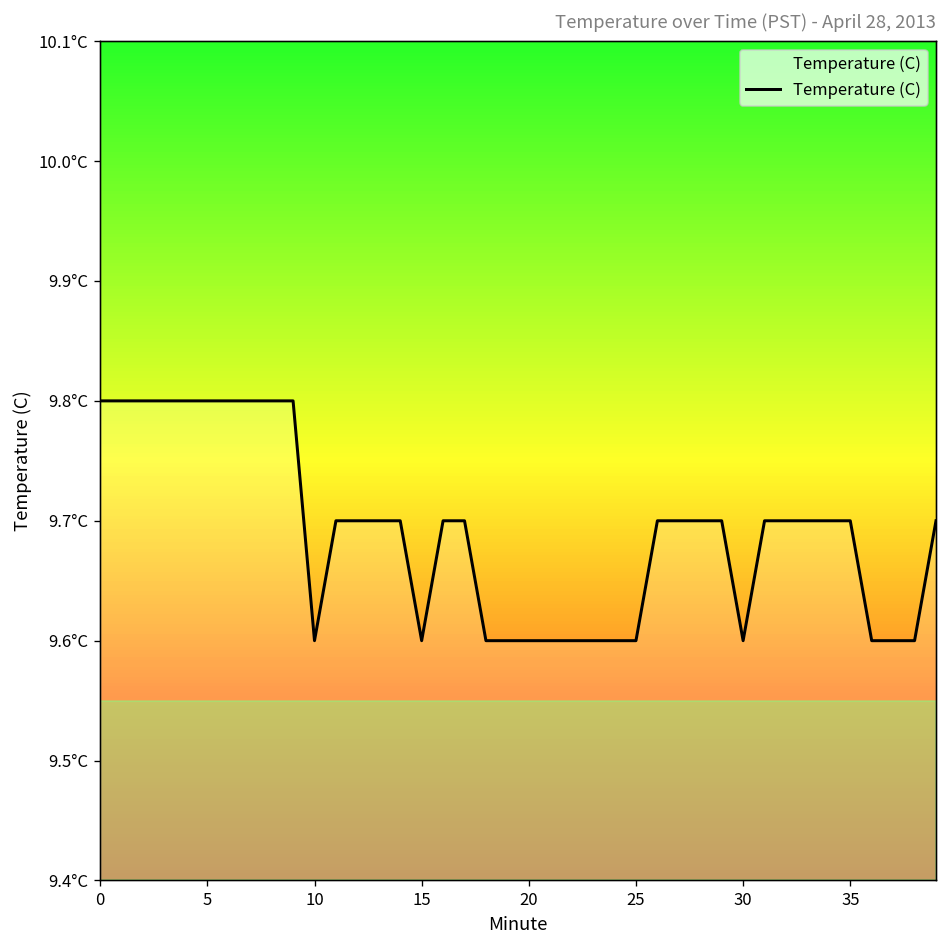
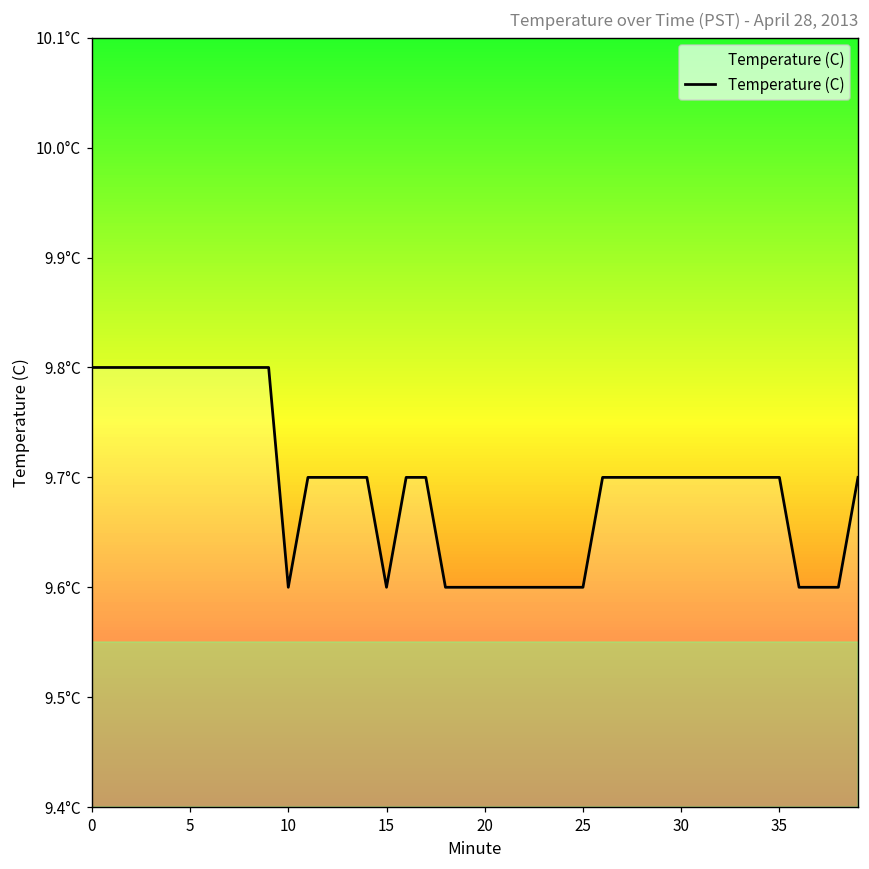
  {
    "0": "9.8°C",
    "5": "9.8°C",
    "10": "9.6°C",
    "15": "9.6°C",
    "20": "9.6°C",
    "25": "9.6°C",
-   "30": "9.6°C",
+   "30": "9.7°C",
    "35": "9.7°C"
  }
